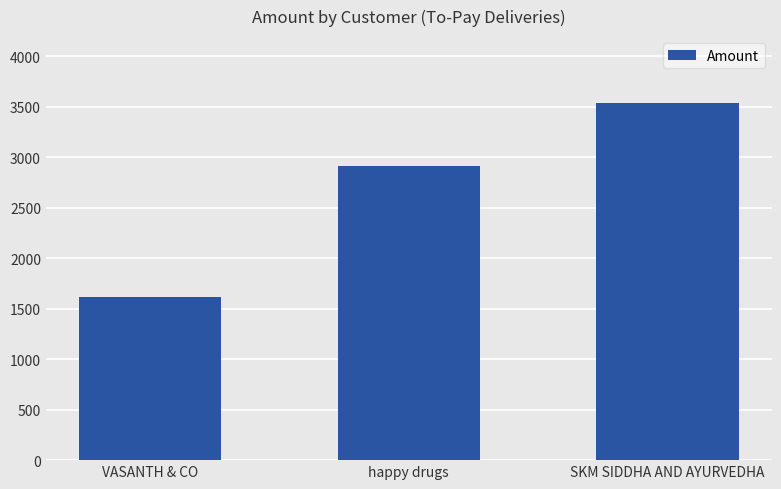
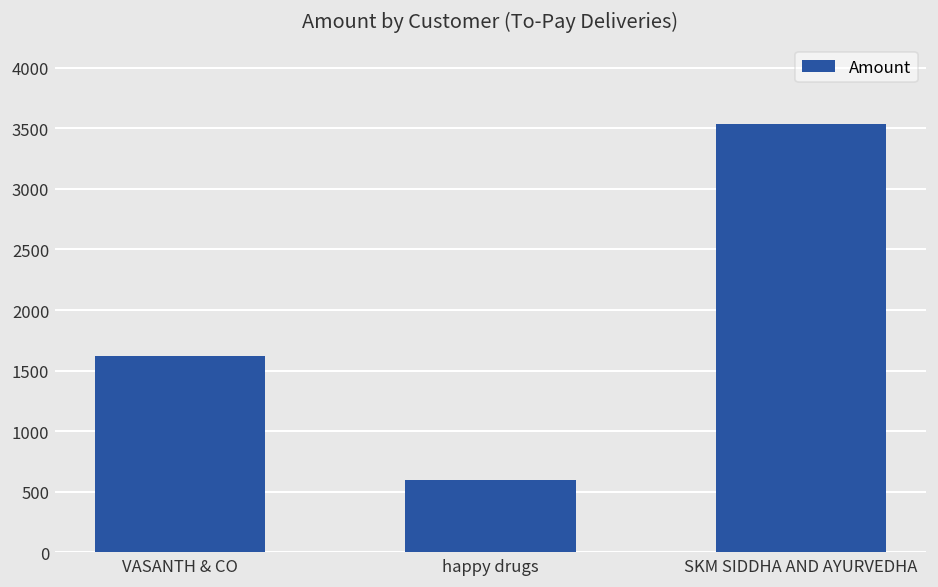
  {
    "VASANTH & CO": 1620,
-   "happy drugs": 2910,
+   "happy drugs": 600,
    "SKM SIDDHA AND AYURVEDHA": 3530
  }
